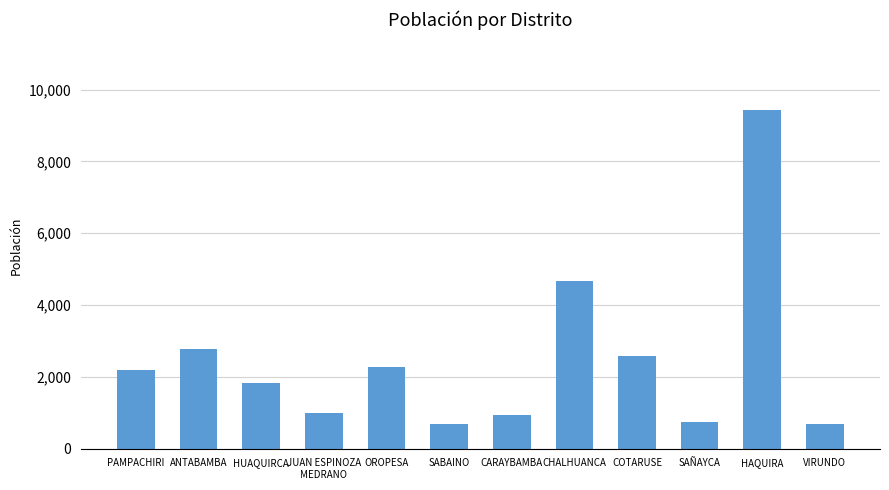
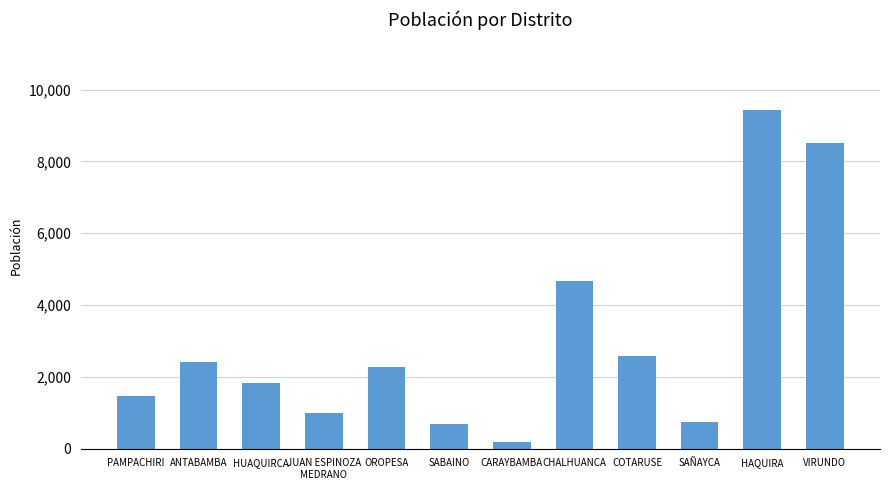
  {
-   "PAMPACHIRI": "2,200",
-   "ANTABAMBA": "2,800",
+   "PAMPACHIRI": "1,500",
+   "ANTABAMBA": "2,400",
    "HUAQUIRCA": "1,800",
    "JUAN ESPINOZA MEDRANO": "1,000",
    "OROPESA": "2,300",
    "SABAINO": "700",
-   "CARAYBAMBA": "900",
+   "CARAYBAMBA": "200",
    "CHALHUANCA": "4,700",
    "COTARUSE": "2,600",
    "SAÑAYCA": "700",
    "HAQUIRA": "9,400",
-   "VIRUNDO": "700"
+   "VIRUNDO": "8,500"
  }
